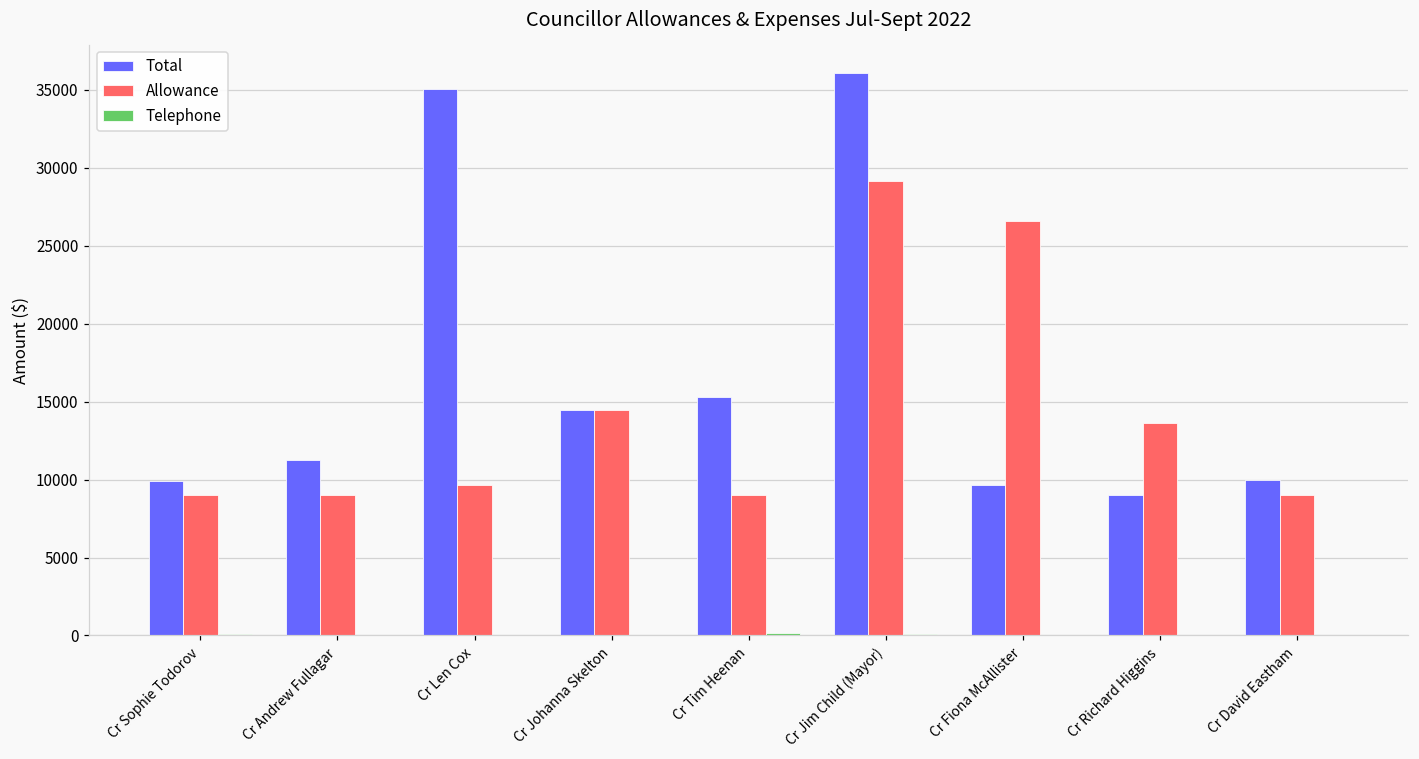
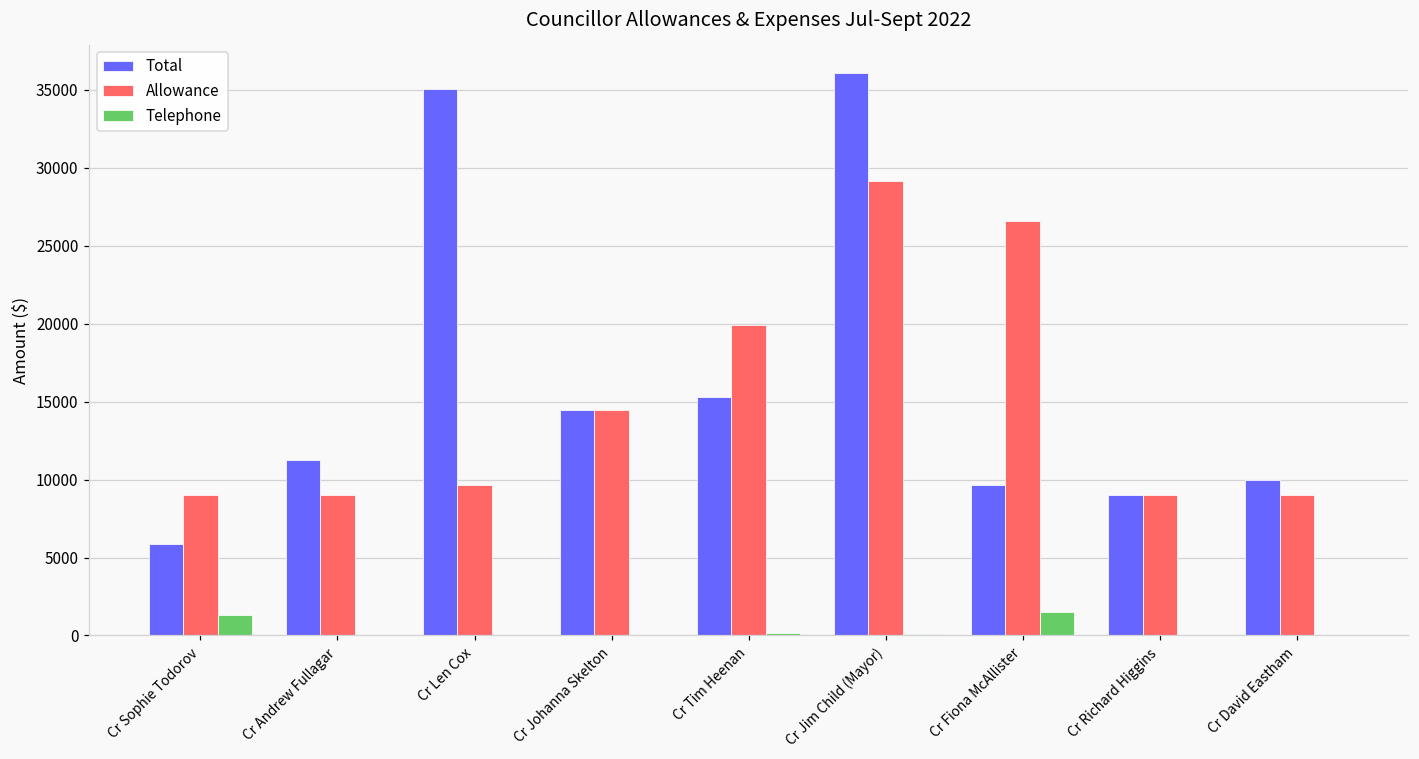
  {
    "Total": {
-     "Cr Sophie Todorov": 9900,
+     "Cr Sophie Todorov": 5900,
      "Cr Andrew Fullagar": 11200,
      "Cr Len Cox": 35100,
      "Cr Johanna Skelton": 14500,
      "Cr Tim Heenan": 15300,
      "Cr Jim Child (Mayor)": 36100,
      "Cr Fiona McAllister": 9700,
      "Cr Richard Higgins": 9000,
      "Cr David Eastham": 10000
    },
    "Allowance": {
      "Cr Sophie Todorov": 9000,
      "Cr Andrew Fullagar": 9000,
      "Cr Len Cox": 9700,
      "Cr Johanna Skelton": 14500,
-     "Cr Tim Heenan": 9000,
+     "Cr Tim Heenan": 19900,
      "Cr Jim Child (Mayor)": 29100,
      "Cr Fiona McAllister": 26600,
-     "Cr Richard Higgins": 13600,
+     "Cr Richard Higgins": 9000,
      "Cr David Eastham": 9000
    },
    "Telephone": {
-     "Cr Sophie Todorov": 100,
-     "Cr Fiona McAllister": 100
+     "Cr Sophie Todorov": 1300,
+     "Cr Fiona McAllister": 1500
    }
  }
